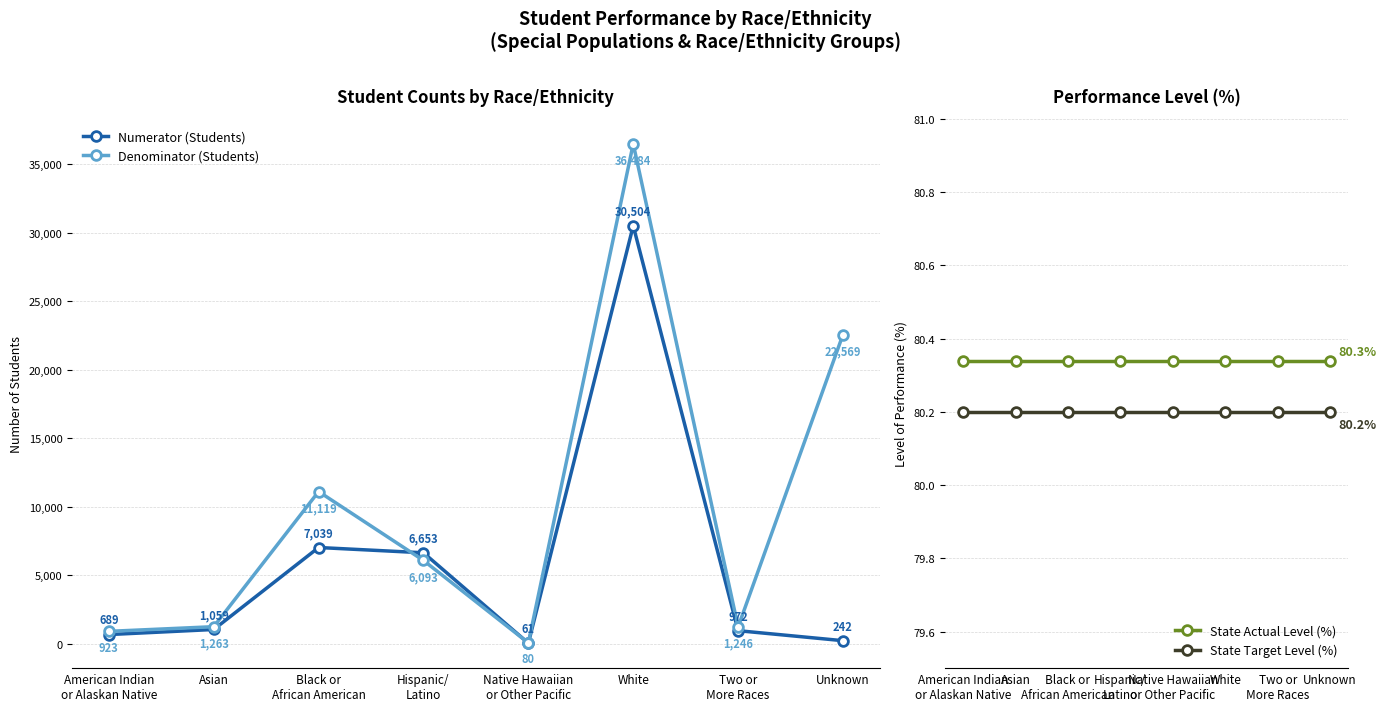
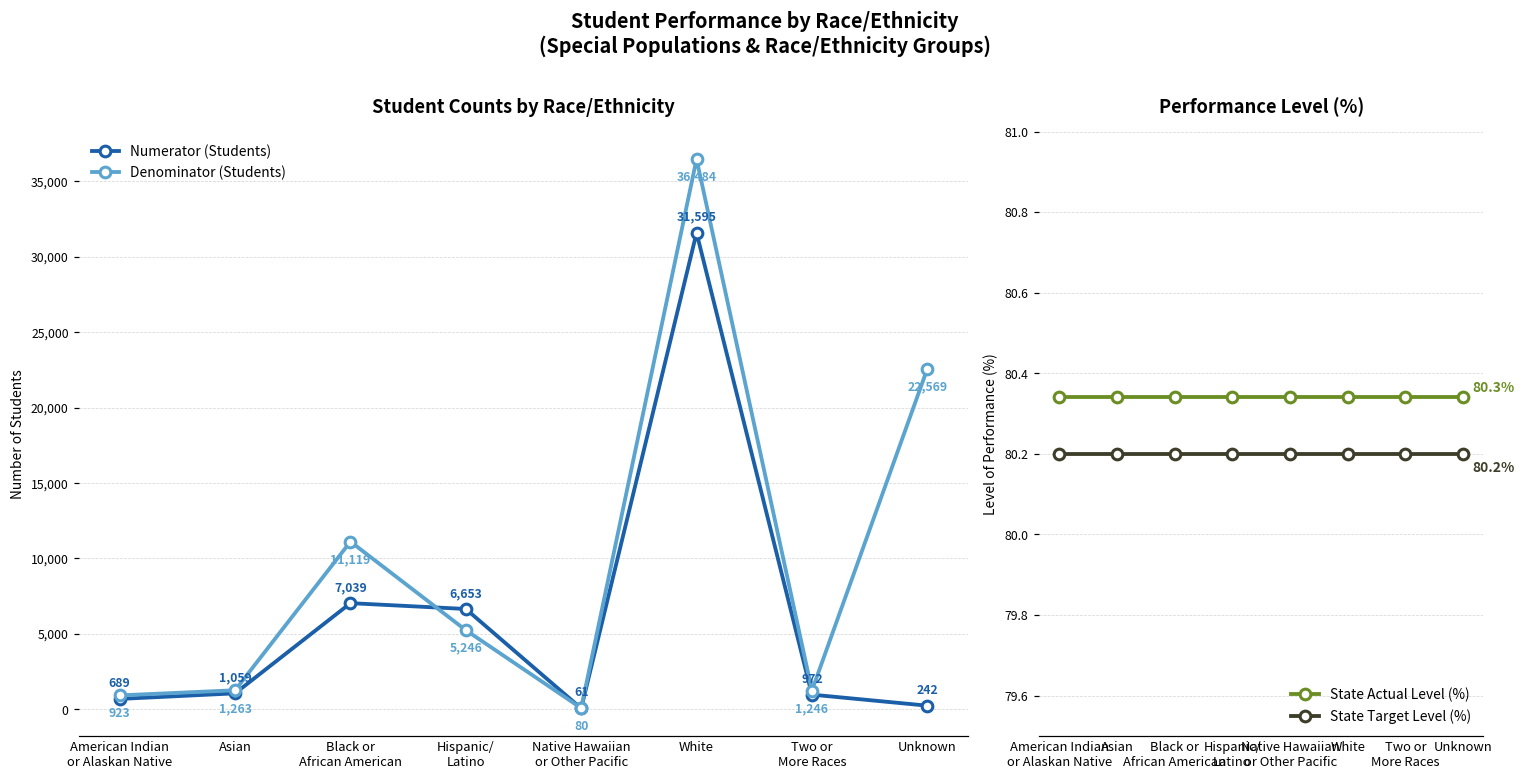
  {
    "Student Counts by Race/Ethnicity": {
      "Numerator (Students)": {
        "American Indian or Alaskan Native": "689",
        "Asian": "1,059",
        "Black or African American": "7,039",
        "Hispanic/ Latino": "6,653",
-       "White": "30,504",
+       "White": "31,595",
        "Two or More Races": "972",
        "Unknown": "242"
      },
      "Denominator (Students)": {
        "American Indian or Alaskan Native": "923",
        "Asian": "1,263",
        "Black or African American": "11,119",
-       "Hispanic/ Latino": "6,093",
+       "Hispanic/ Latino": "5,246",
        "White": "36,484",
        "Two or More Races": "1,246",
        "Unknown": "22,569"
      }
    },
    "Performance Level (%)": {
      "State Actual Level (%)": {
        "Unknown": "80.3%"
      },
      "State Target Level (%)": {
        "Unknown": "80.2%"
      }
    }
  }
